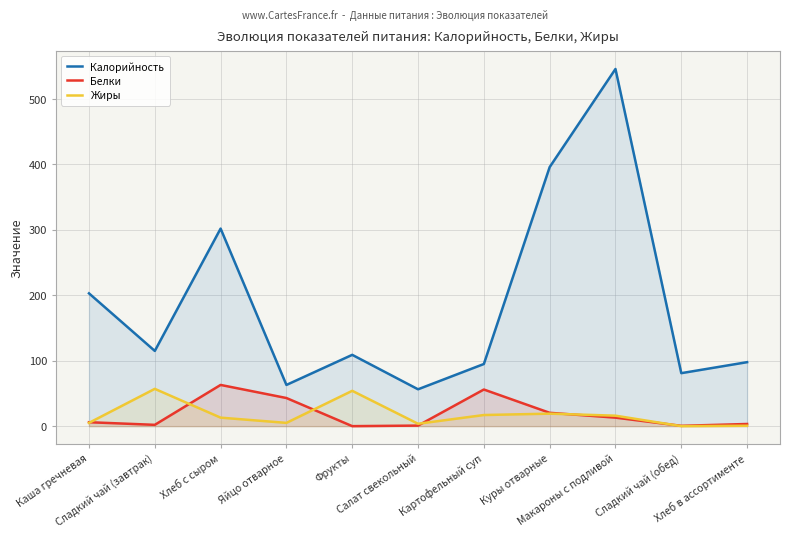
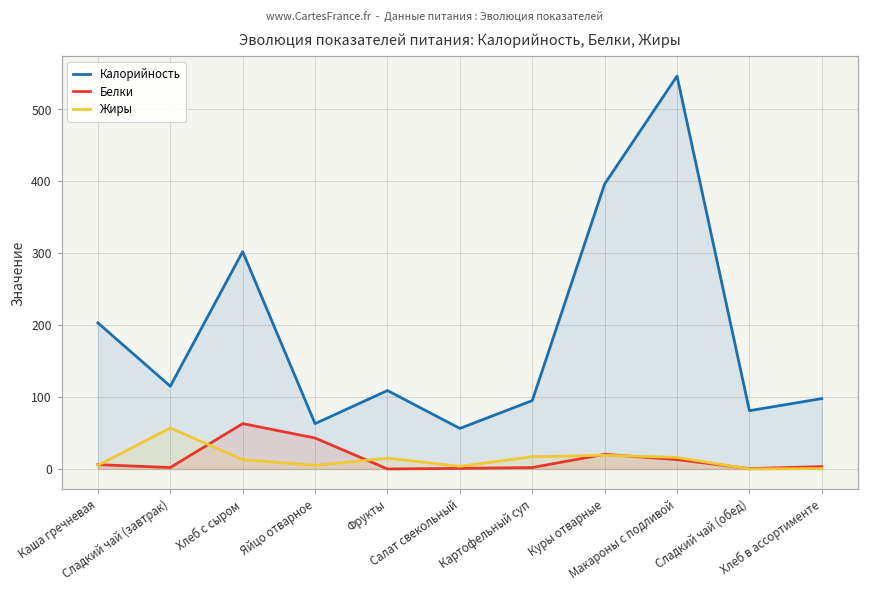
  {
    "Калорийность": {
      "Каша гречневая": 200,
      "Сладкий чай (завтрак)": 120,
      "Хлеб с сыром": 300,
      "Яйцо отварное": 60,
      "Фрукты": 110,
      "Салат свекольный": 60,
      "Картофельный суп": 100,
      "Куры отварные": 400,
      "Макароны с подливой": 550,
      "Сладкий чай (обед)": 80,
      "Хлеб в ассортименте": 100
    },
    "Белки": {
      "Сладкий чай (завтрак)": 0,
      "Хлеб с сыром": 60,
      "Яйцо отварное": 40,
      "Фрукты": 0,
-     "Картофельный суп": 60
+     "Картофельный суп": 0
    },
    "Жиры": {
      "Сладкий чай (завтрак)": 60,
      "Хлеб с сыром": 10,
      "Яйцо отварное": 10,
-     "Фрукты": 50,
+     "Фрукты": 20,
      "Картофельный суп": 20
    }
  }
